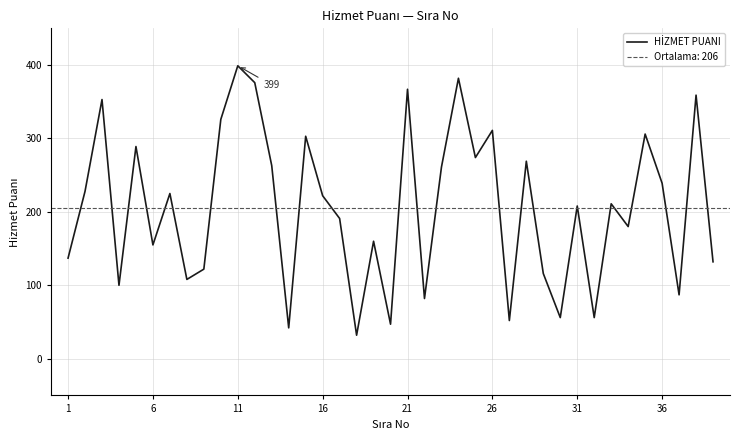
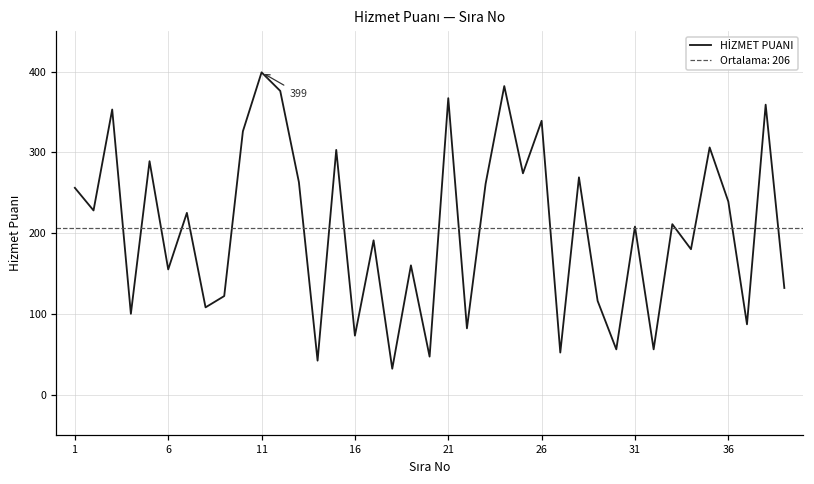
  {
-   "1": 140,
+   "1": 260,
    "6": 160,
-   "16": 220,
+   "16": 70,
    "21": 370,
-   "26": 310,
+   "26": 340,
    "31": 210,
    "36": 240
  }
